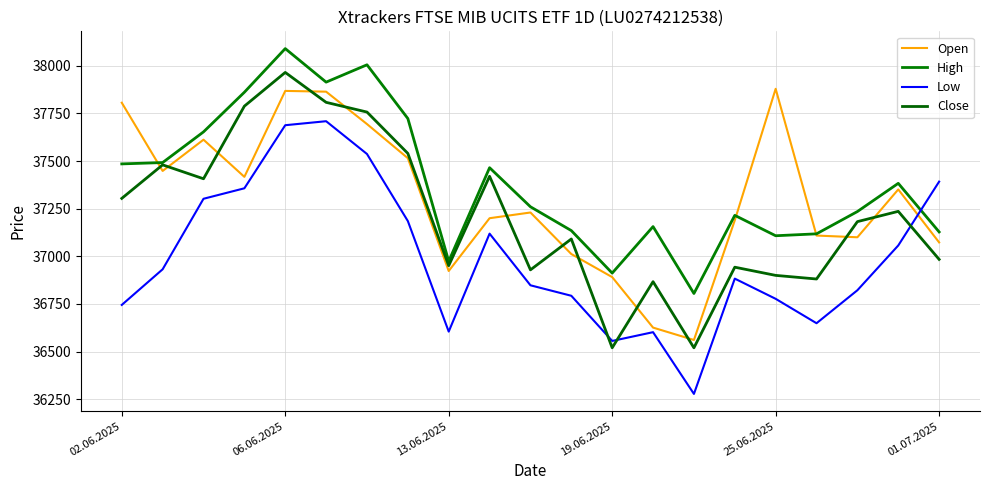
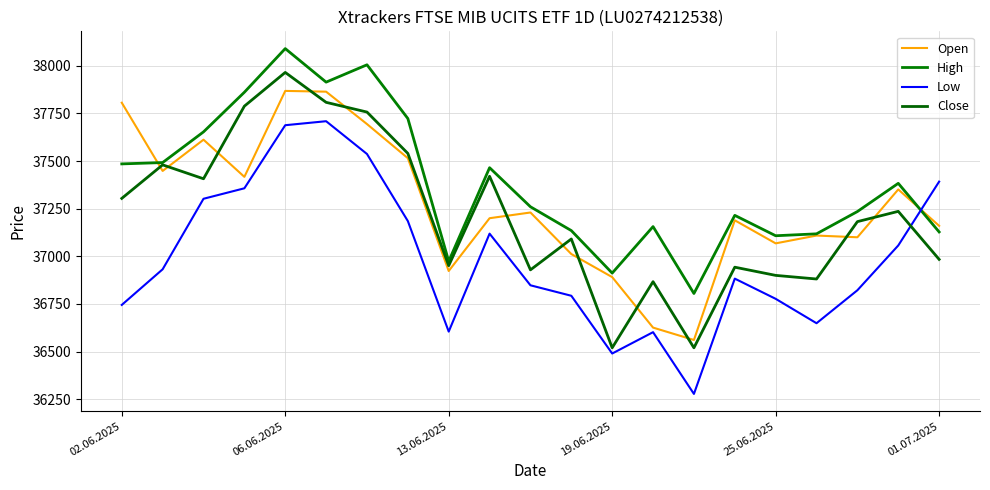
  {
    "Open": {
      "02.06.2025": 37810,
      "06.06.2025": 37870,
      "13.06.2025": 36920,
      "19.06.2025": 36890,
-     "25.06.2025": 37880,
-     "01.07.2025": 37070
+     "25.06.2025": 37070,
+     "01.07.2025": 37160
    },
    "Low": {
      "02.06.2025": 36750,
      "06.06.2025": 37690,
      "13.06.2025": 36610,
-     "19.06.2025": 36560,
+     "19.06.2025": 36490,
      "25.06.2025": 36780,
      "01.07.2025": 37390
    }
  }
